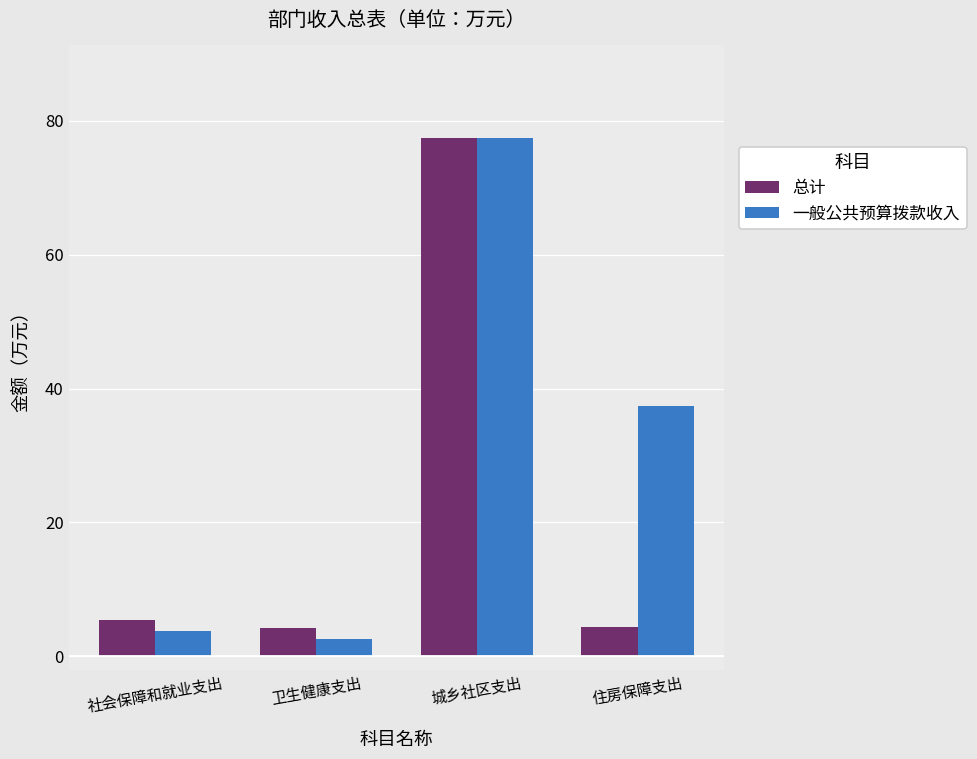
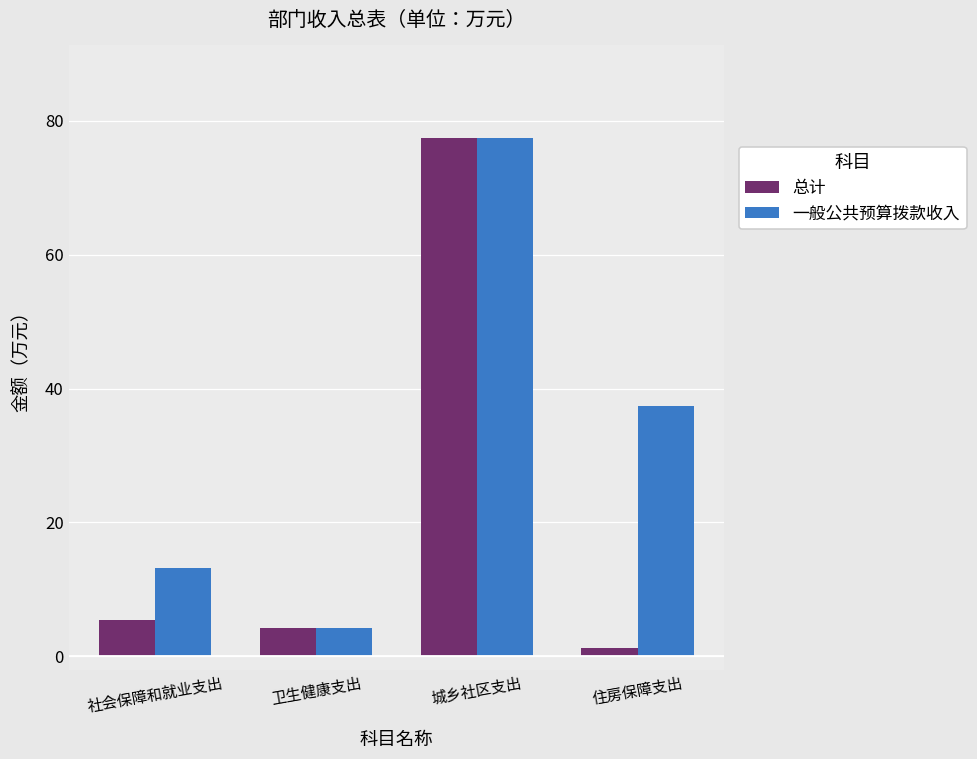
  {
    "总计": {
      "社会保障和就业支出": 5,
      "卫生健康支出": 4,
      "城乡社区支出": 77,
-     "住房保障支出": 4
+     "住房保障支出": 1
    },
    "一般公共预算拨款收入": {
-     "社会保障和就业支出": 4,
-     "卫生健康支出": 3,
+     "社会保障和就业支出": 13,
+     "卫生健康支出": 4,
      "城乡社区支出": 77,
      "住房保障支出": 37
    }
  }
